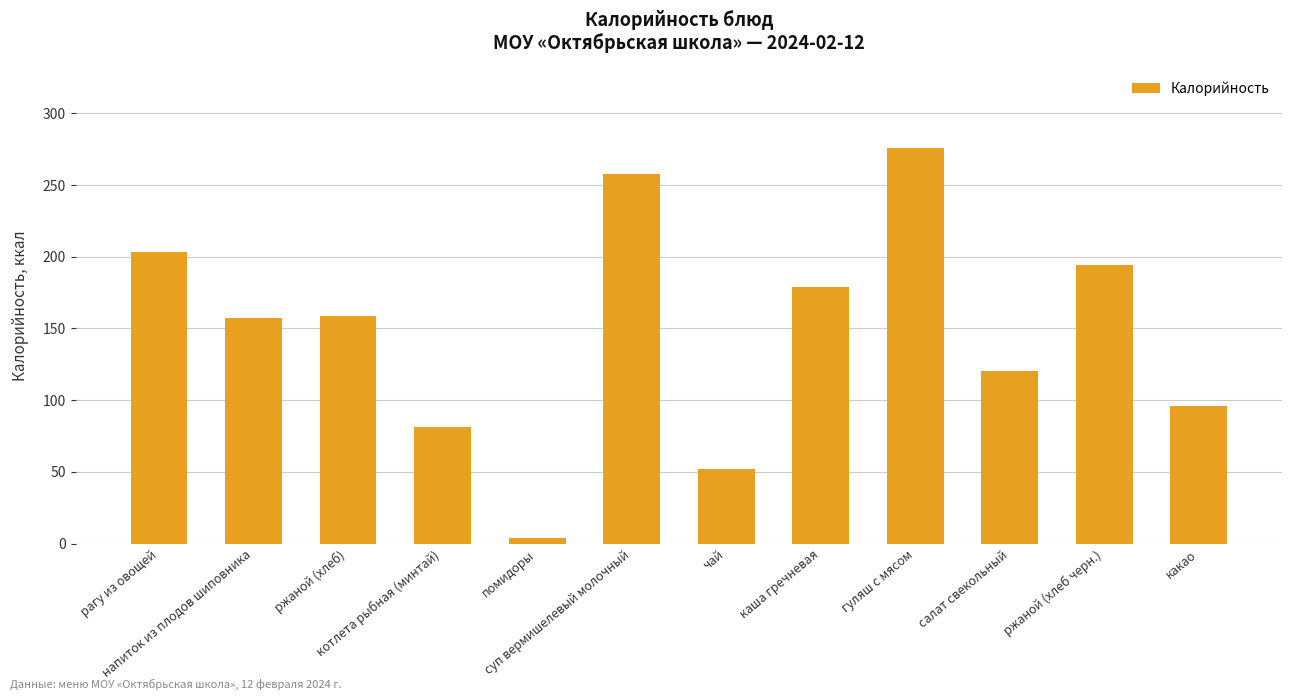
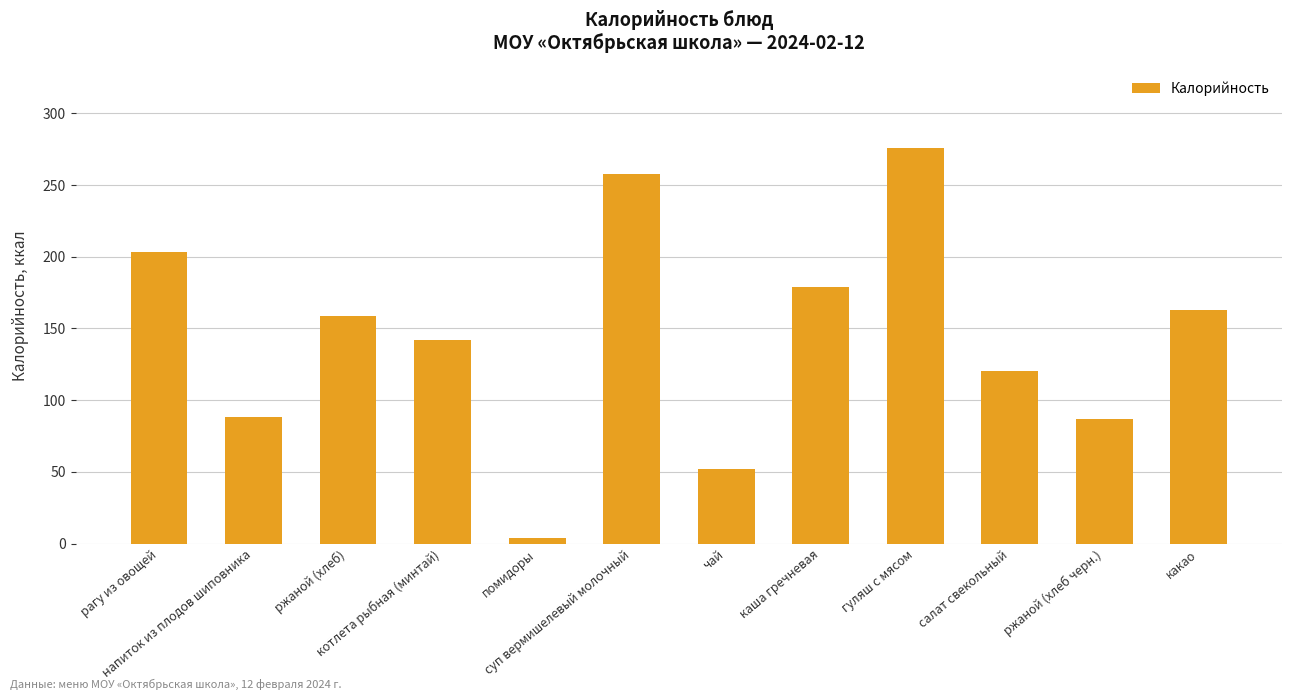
  {
    "рагу из овощей": 203,
-   "напиток из плодов шиповника": 157,
+   "напиток из плодов шиповника": 88,
    "ржаной (хлеб)": 159,
-   "котлета рыбная (минтай)": 81,
+   "котлета рыбная (минтай)": 142,
    "помидоры": 4,
    "суп вермишелевый молочный": 258,
    "чай": 52,
    "каша гречневая": 179,
    "гуляш с мясом": 276,
    "салат свекольный": 120,
-   "ржаной (хлеб черн.)": 194,
-   "какао": 96
+   "ржаной (хлеб черн.)": 87,
+   "какао": 163
  }
